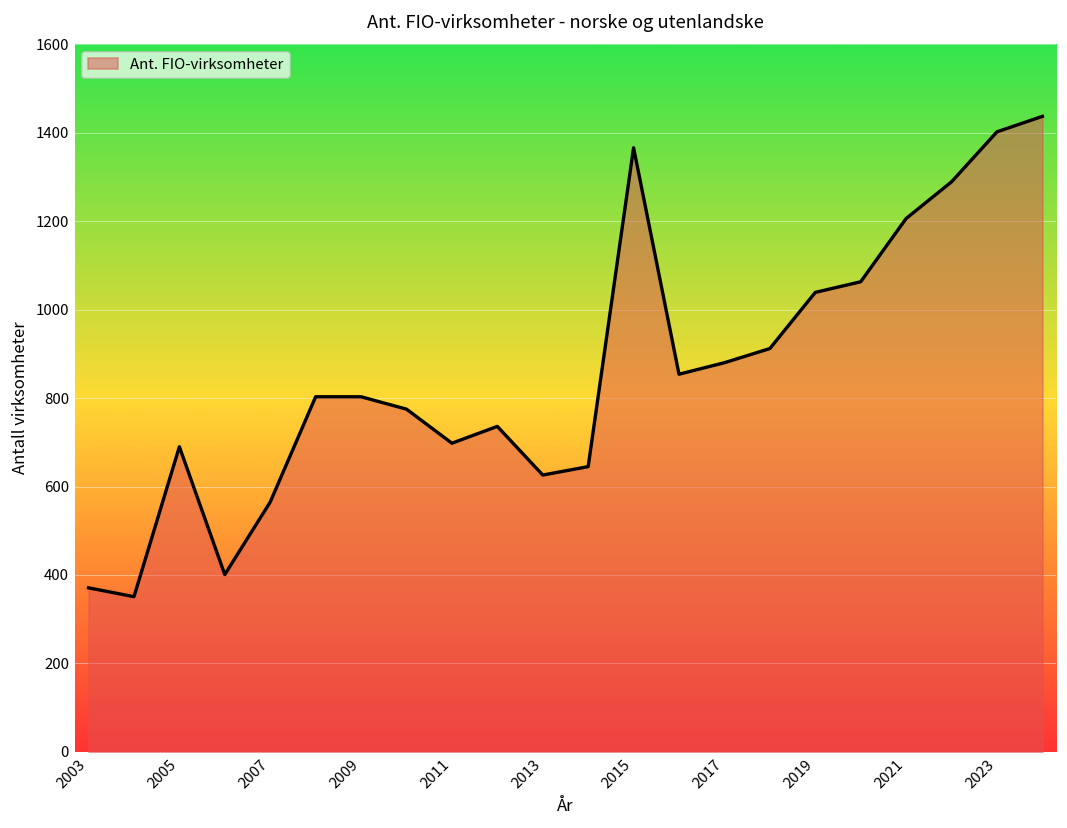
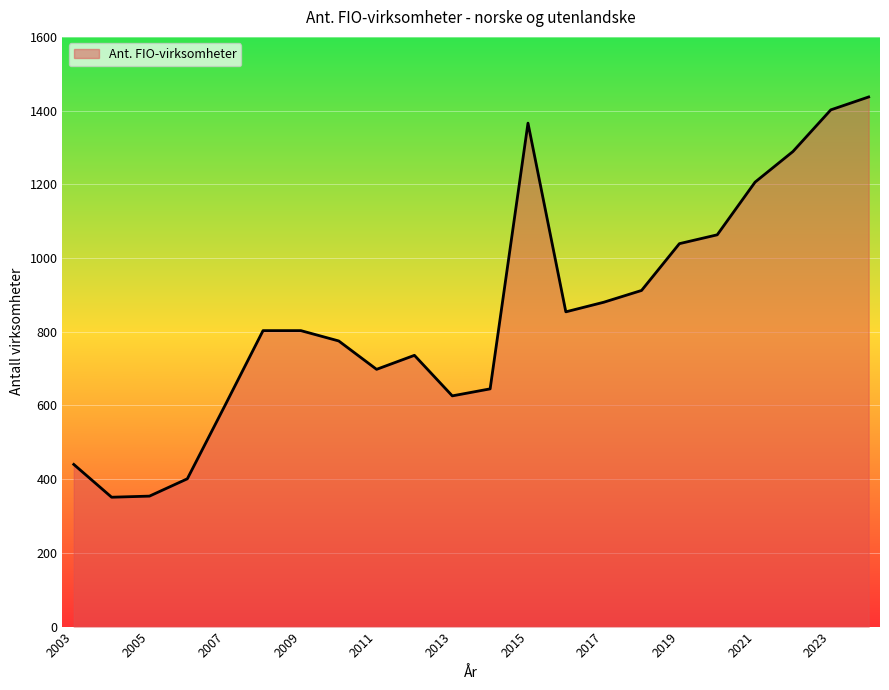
  {
-   "2003": 370,
-   "2005": 690,
-   "2007": 570,
+   "2003": 440,
+   "2005": 350,
+   "2007": 600,
    "2009": 800,
    "2011": 700,
    "2013": 630,
    "2015": 1370,
    "2017": 880,
    "2019": 1040,
    "2021": 1210,
    "2023": 1400
  }
